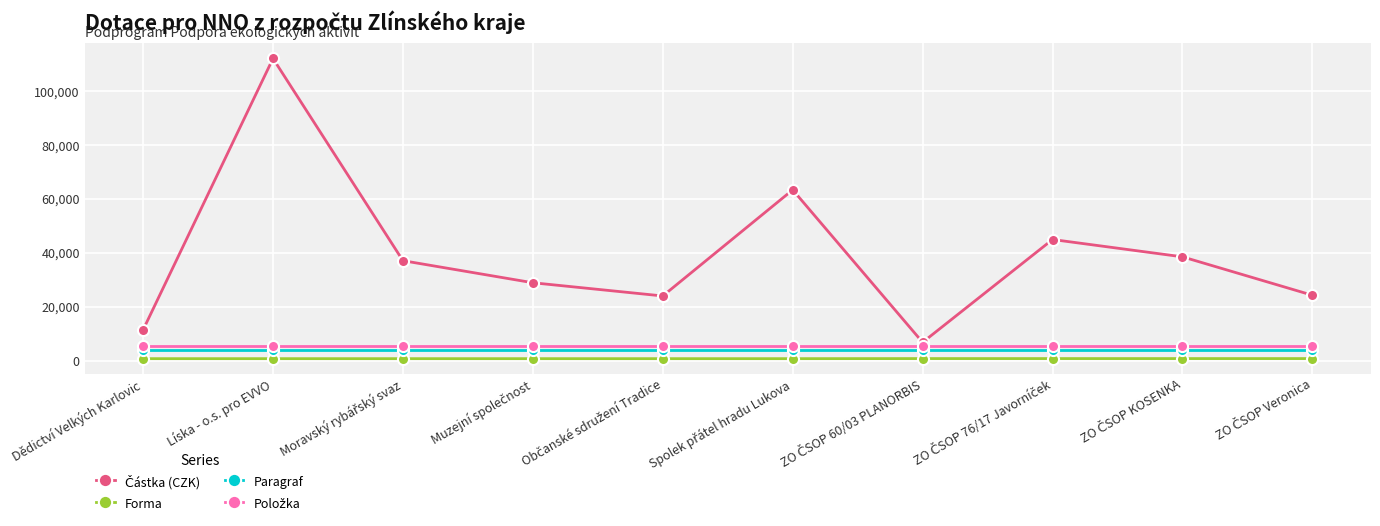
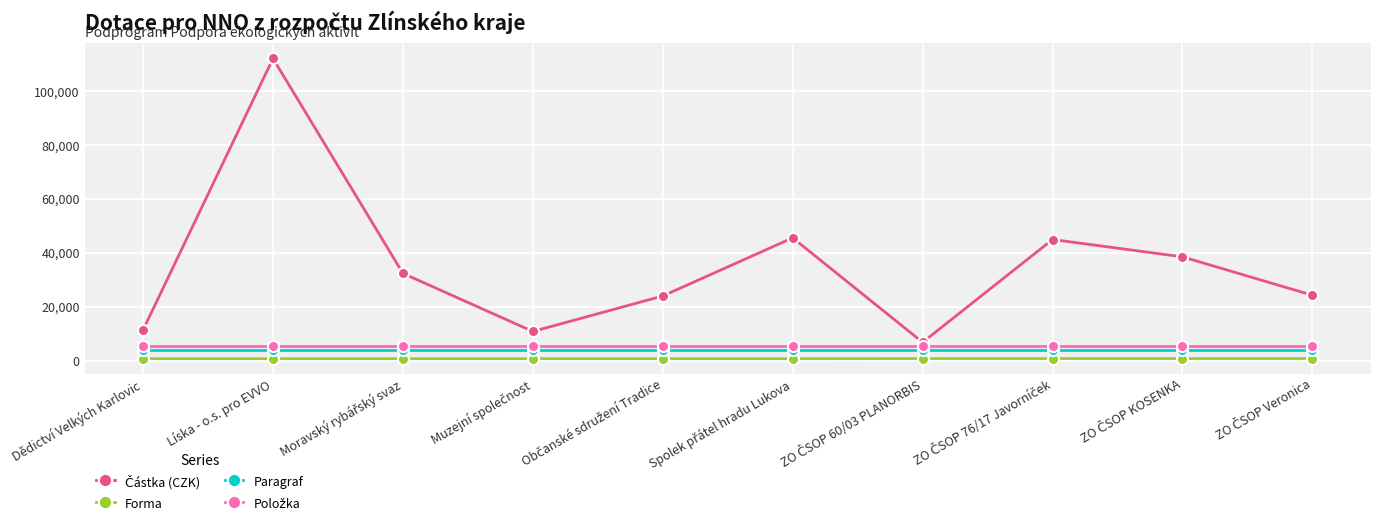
  {
    "Částka (CZK)": {
      "Dědictví Velkých Karlovic": "11,000",
      "Líska - o.s. pro EVVO": "112,000",
-     "Moravský rybářský svaz": "37,000",
-     "Muzejní společnost": "29,000",
+     "Moravský rybářský svaz": "32,000",
+     "Muzejní společnost": "11,000",
      "Občanské sdružení Tradice": "24,000",
-     "Spolek přátel hradu Lukova": "63,000",
+     "Spolek přátel hradu Lukova": "46,000",
      "ZO ČSOP 60/03 PLANORBIS": "7,000",
      "ZO ČSOP 76/17 Javorníček": "45,000",
      "ZO ČSOP KOSENKA": "39,000",
      "ZO ČSOP Veronica": "24,000"
    },
    "Forma": {
      "Dědictví Velkých Karlovic": "1,000",
      "Líska - o.s. pro EVVO": "1,000",
      "Moravský rybářský svaz": "1,000",
      "Muzejní společnost": "1,000",
      "Občanské sdružení Tradice": "1,000",
      "Spolek přátel hradu Lukova": "1,000",
      "ZO ČSOP 60/03 PLANORBIS": "1,000",
      "ZO ČSOP 76/17 Javorníček": "1,000",
      "ZO ČSOP KOSENKA": "1,000",
      "ZO ČSOP Veronica": "1,000"
    },
    "Paragraf": {
      "Dědictví Velkých Karlovic": "4,000",
      "Líska - o.s. pro EVVO": "4,000",
      "Moravský rybářský svaz": "4,000",
      "Muzejní společnost": "4,000",
      "Občanské sdružení Tradice": "4,000",
      "Spolek přátel hradu Lukova": "4,000",
      "ZO ČSOP 60/03 PLANORBIS": "4,000",
      "ZO ČSOP 76/17 Javorníček": "4,000",
      "ZO ČSOP KOSENKA": "4,000",
      "ZO ČSOP Veronica": "4,000"
    },
    "Položka": {
      "Dědictví Velkých Karlovic": "5,000",
      "Líska - o.s. pro EVVO": "5,000",
      "Moravský rybářský svaz": "5,000",
      "Muzejní společnost": "5,000",
      "Občanské sdružení Tradice": "5,000",
      "Spolek přátel hradu Lukova": "5,000",
      "ZO ČSOP 60/03 PLANORBIS": "5,000",
      "ZO ČSOP 76/17 Javorníček": "5,000",
      "ZO ČSOP KOSENKA": "5,000",
      "ZO ČSOP Veronica": "5,000"
    }
  }
